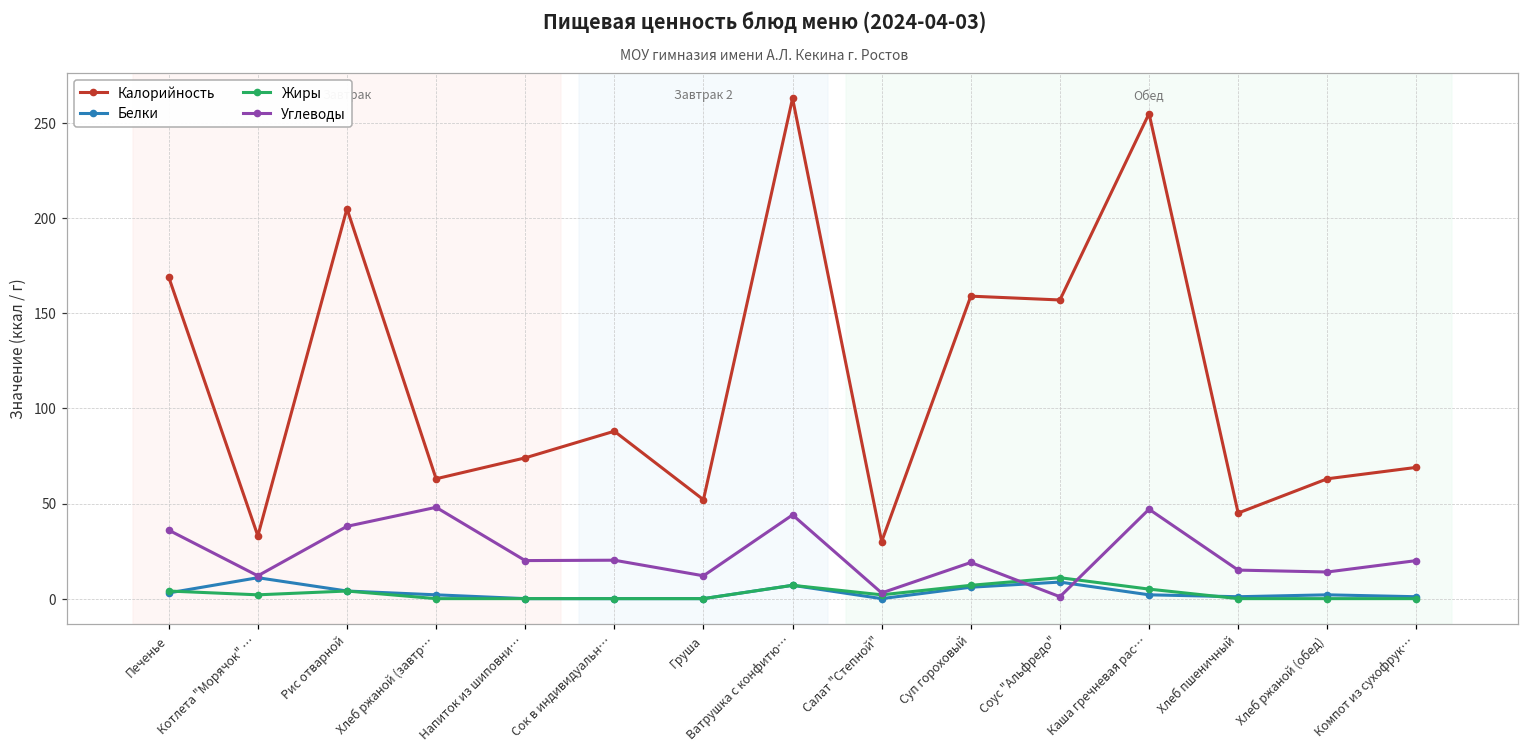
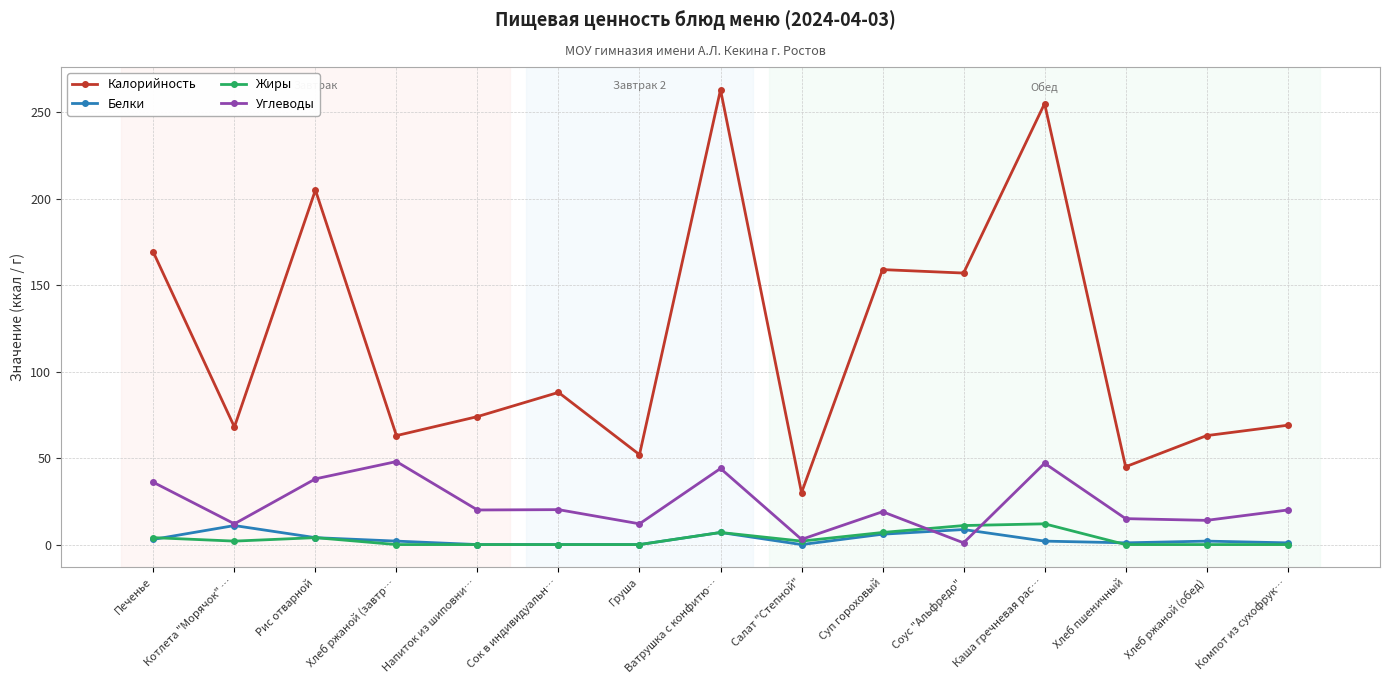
  {
    "Калорийность": {
      "Печенье": 169,
-     "Котлета \"Морячок\" …": 33,
+     "Котлета \"Морячок\" …": 68,
      "Рис отварной": 205,
      "Хлеб ржаной (завтр…": 63,
      "Напиток из шиповни…": 74,
      "Сок в индивидуальн…": 88,
      "Груша": 52,
      "Ватрушка с конфитю…": 263,
      "Салат \"Степной\"": 30,
      "Суп гороховый": 159,
      "Соус \"Альфредо\"": 157,
      "Каша гречневая рас…": 255,
      "Хлеб пшеничный": 45,
      "Хлеб ржаной (обед)": 63,
      "Компот из сухофрук…": 69
    },
    "Белки": {
      "Хлеб ржаной (завтр…": 2,
      "Салат \"Степной\"": 0,
      "Соус \"Альфредо\"": 9,
      "Каша гречневая рас…": 2,
      "Хлеб ржаной (обед)": 2
    },
    "Жиры": {
      "Котлета \"Морячок\" …": 2,
      "Хлеб ржаной (завтр…": 0,
      "Соус \"Альфредо\"": 11,
-     "Каша гречневая рас…": 5,
+     "Каша гречневая рас…": 12,
      "Хлеб ржаной (обед)": 0
    },
    "Углеводы": {
      "Печенье": 36,
      "Рис отварной": 38,
      "Хлеб ржаной (завтр…": 48,
      "Напиток из шиповни…": 20,
      "Сок в индивидуальн…": 20,
      "Груша": 12,
      "Ватрушка с конфитю…": 44,
      "Суп гороховый": 19,
      "Соус \"Альфредо\"": 1,
      "Каша гречневая рас…": 47,
      "Хлеб пшеничный": 15,
      "Хлеб ржаной (обед)": 14,
      "Компот из сухофрук…": 20
    }
  }
